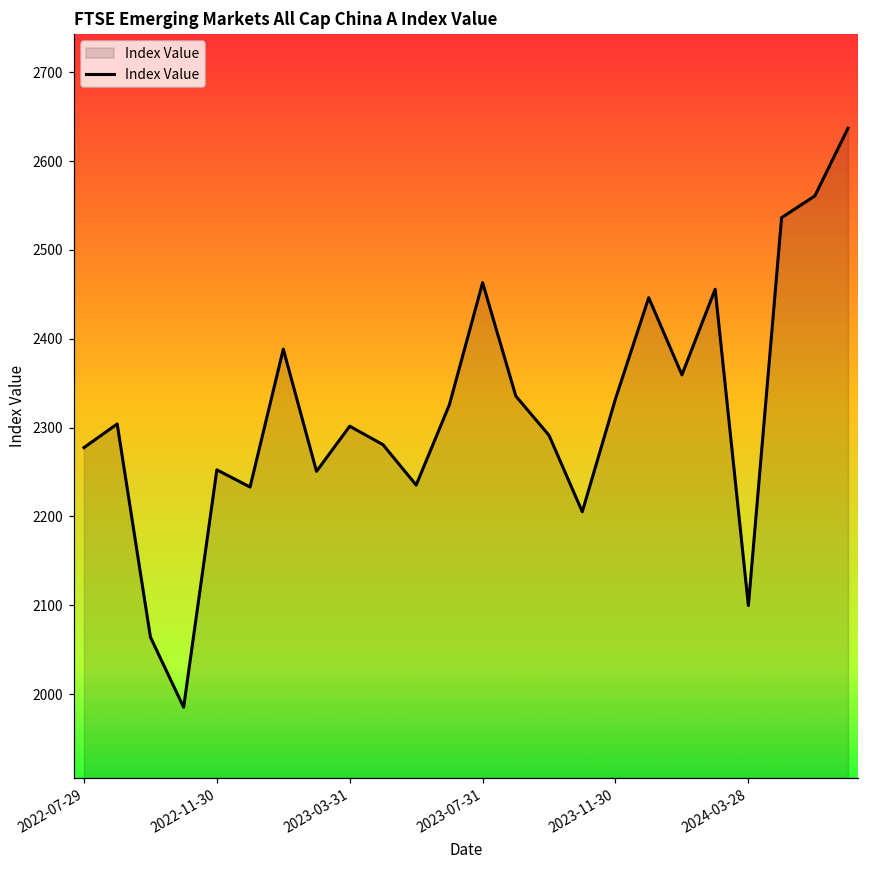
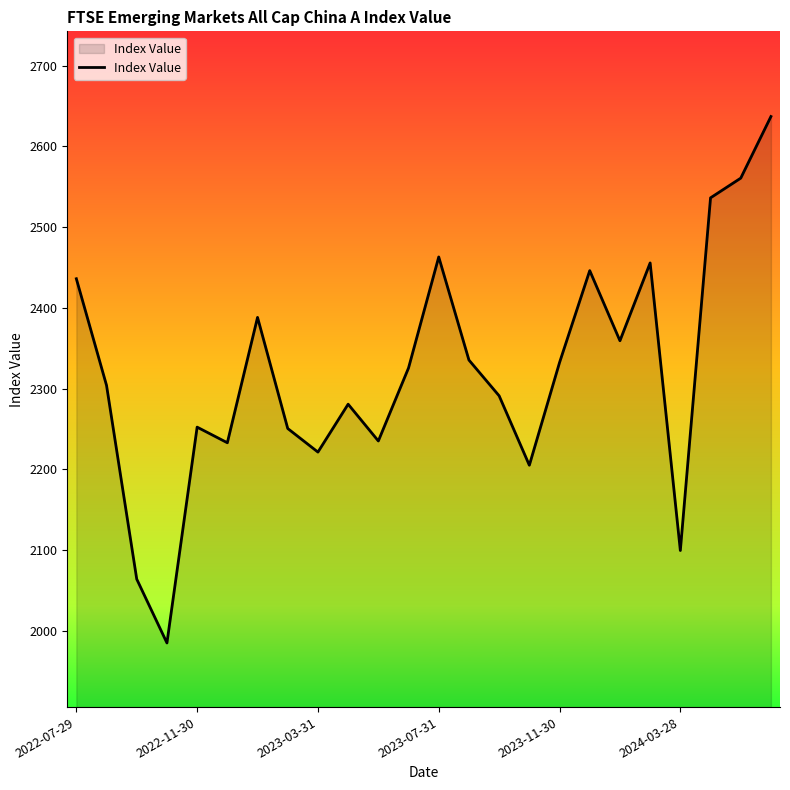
  {
-   "2022-07-29": 2280,
+   "2022-07-29": 2440,
    "2022-11-30": 2250,
-   "2023-03-31": 2300,
+   "2023-03-31": 2220,
    "2023-07-31": 2460,
    "2023-11-30": 2330,
    "2024-03-28": 2100
  }
